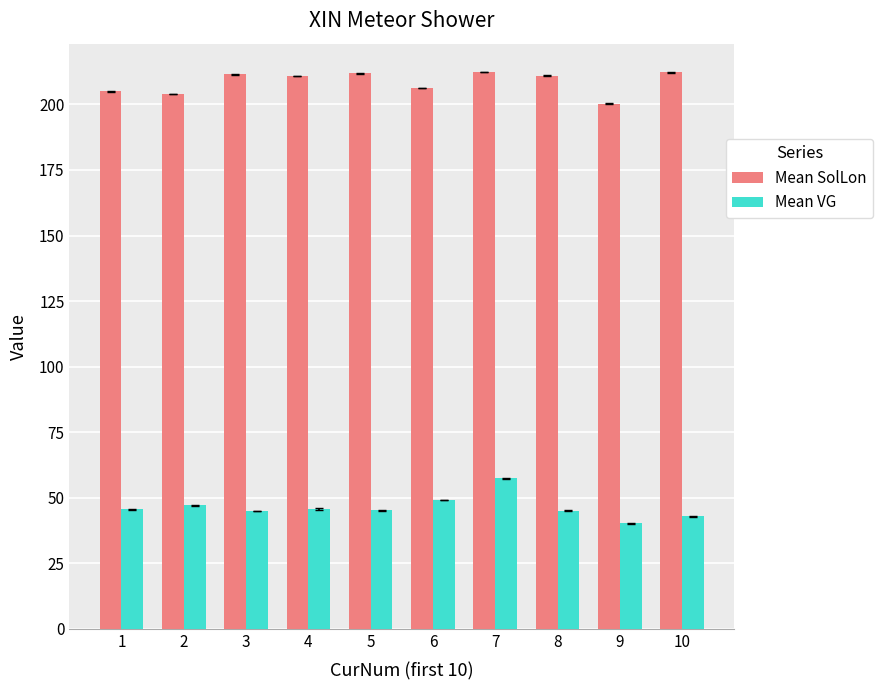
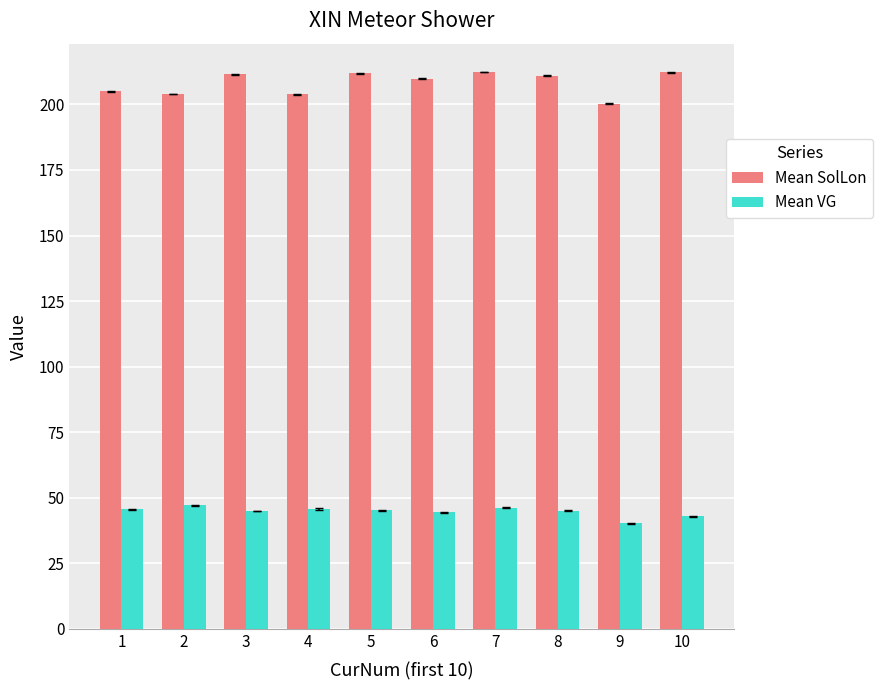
  {
    "Mean SolLon": {
      "1": 205,
      "2": 204,
      "3": 212,
-     "4": 211,
+     "4": 204,
      "5": 212,
-     "6": 206,
+     "6": 210,
      "7": 212,
      "8": 211,
      "9": 200,
      "10": 212
    },
    "Mean VG": {
      "1": 46,
      "2": 47,
      "3": 45,
      "4": 46,
      "5": 45,
-     "6": 49,
-     "7": 58,
+     "6": 45,
+     "7": 46,
      "8": 45,
      "9": 40,
      "10": 43
    }
  }
